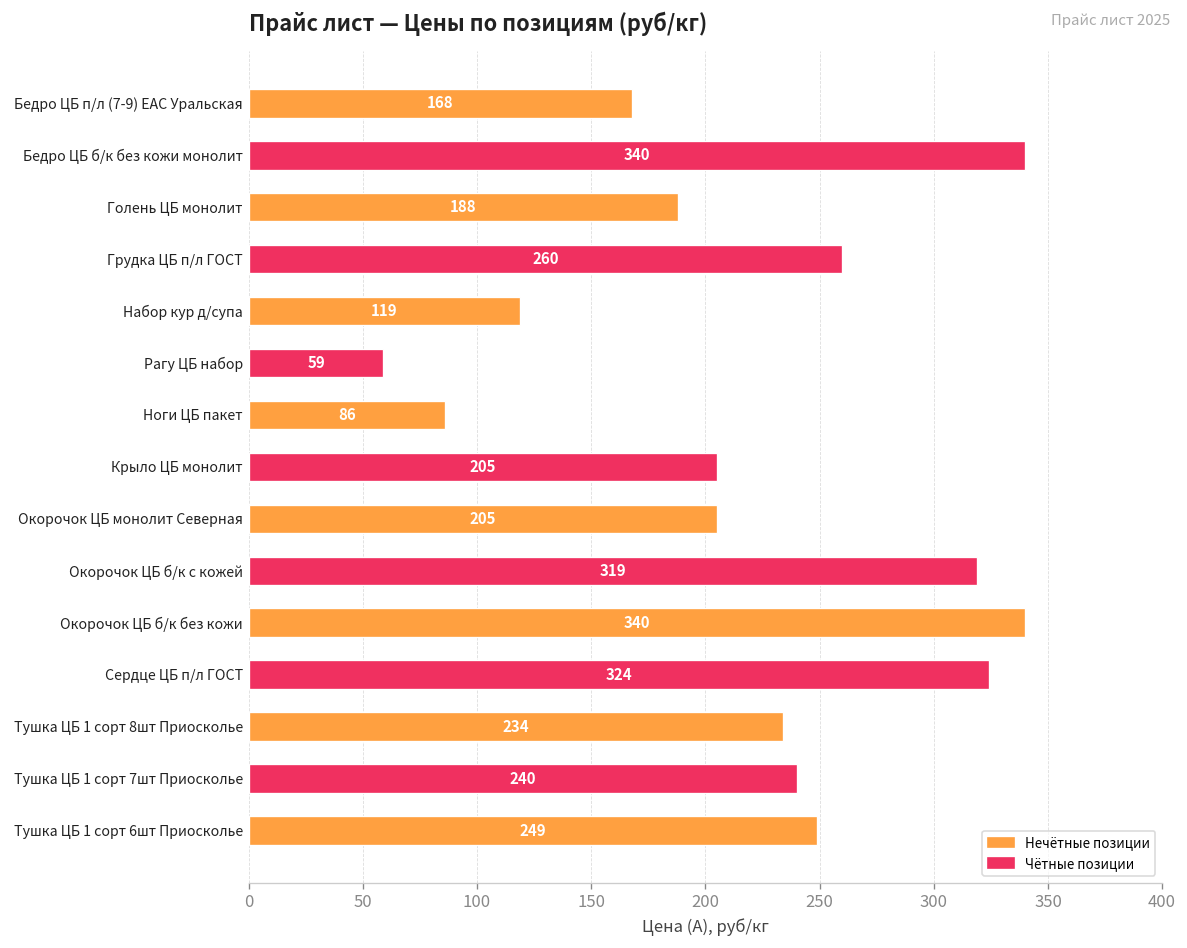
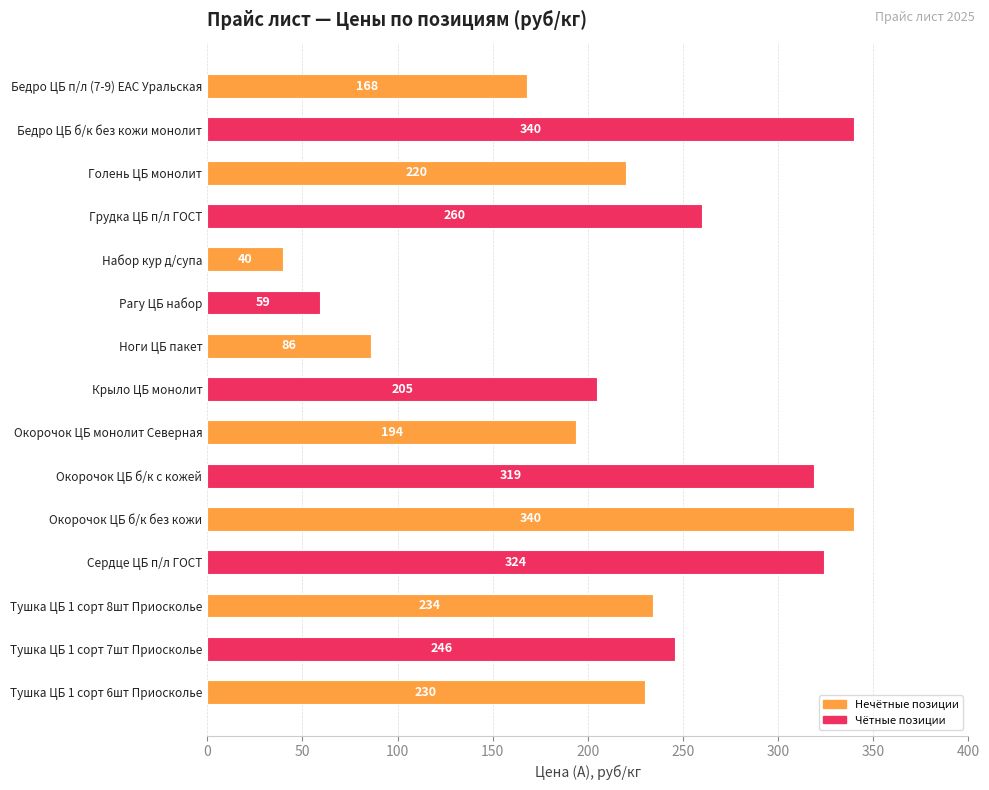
  {
    "Бедро ЦБ п/л (7-9) ЕАС Уральская": 168,
    "Бедро ЦБ б/к без кожи монолит": 340,
-   "Голень ЦБ монолит": 188,
+   "Голень ЦБ монолит": 220,
    "Грудка ЦБ п/л ГОСТ": 260,
-   "Набор кур д/супа": 119,
+   "Набор кур д/супа": 40,
    "Рагу ЦБ набор": 59,
    "Ноги ЦБ пакет": 86,
    "Крыло ЦБ монолит": 205,
-   "Окорочок ЦБ монолит Северная": 205,
+   "Окорочок ЦБ монолит Северная": 194,
    "Окорочок ЦБ б/к с кожей": 319,
    "Окорочок ЦБ б/к без кожи": 340,
    "Сердце ЦБ п/л ГОСТ": 324,
    "Тушка ЦБ 1 сорт 8шт Приосколье": 234,
-   "Тушка ЦБ 1 сорт 7шт Приосколье": 240,
-   "Тушка ЦБ 1 сорт 6шт Приосколье": 249
+   "Тушка ЦБ 1 сорт 7шт Приосколье": 246,
+   "Тушка ЦБ 1 сорт 6шт Приосколье": 230
  }
